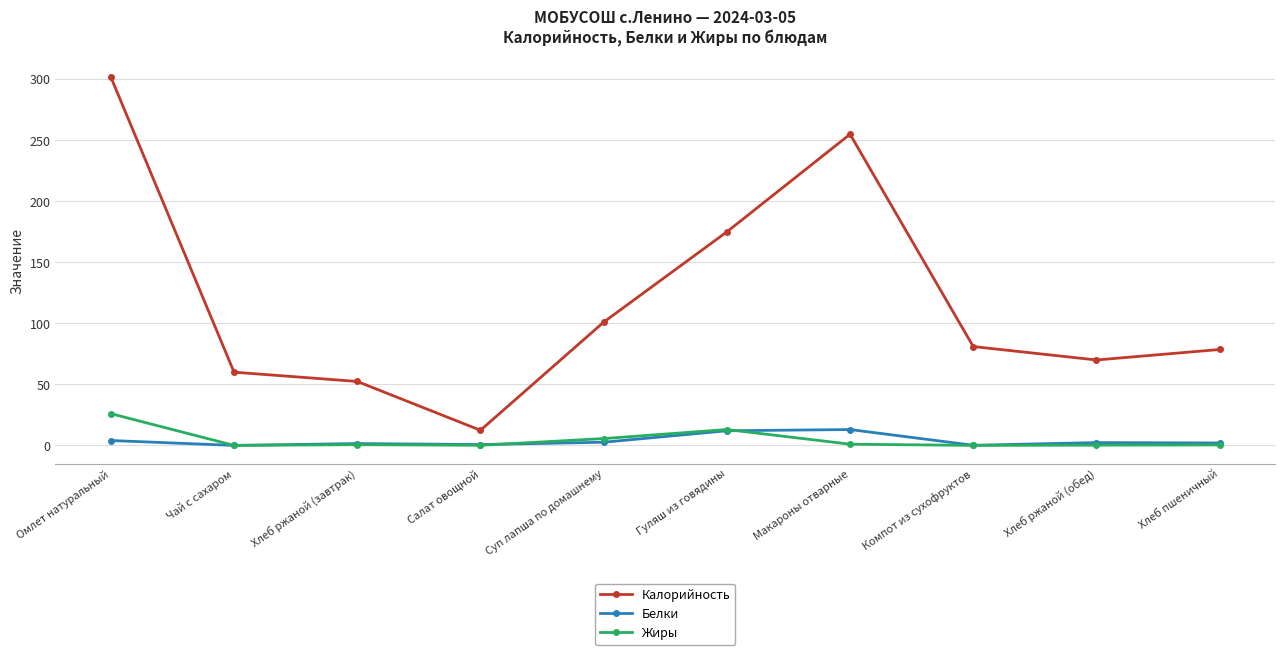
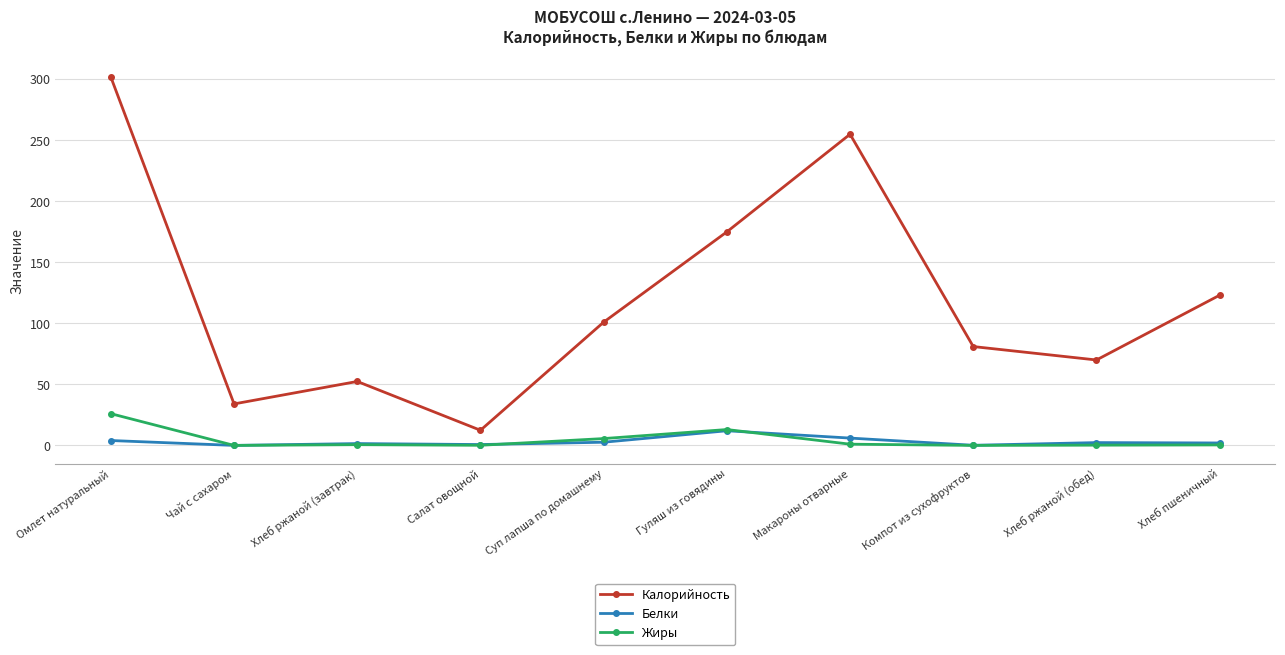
  {
    "Калорийность": {
      "Омлет натуральный": 302,
-     "Чай с сахаром": 60,
+     "Чай с сахаром": 34,
      "Хлеб ржаной (завтрак)": 52,
      "Салат овощной": 12,
      "Суп лапша по домашнему": 101,
      "Гуляш из говядины": 175,
      "Макароны отварные": 255,
      "Компот из сухофруктов": 81,
      "Хлеб ржаной (обед)": 70,
-     "Хлеб пшеничный": 79
+     "Хлеб пшеничный": 123
    },
    "Белки": {
      "Омлет натуральный": 4,
      "Суп лапша по домашнему": 3,
-     "Макароны отварные": 13
+     "Макароны отварные": 6
    },
    "Жиры": {
      "Омлет натуральный": 26,
      "Суп лапша по домашнему": 6,
      "Макароны отварные": 1
    }
  }
